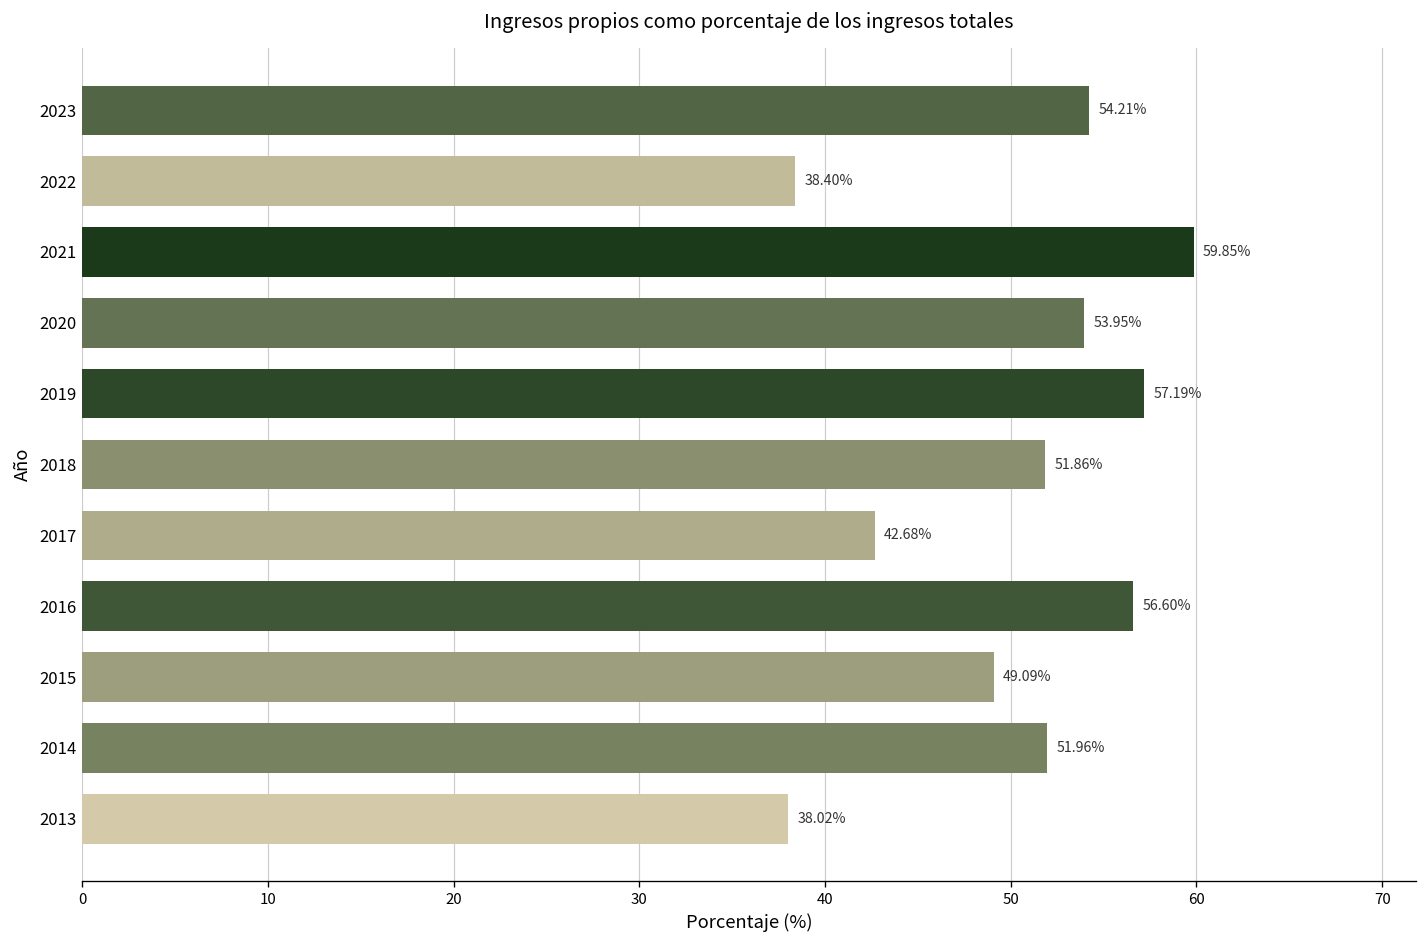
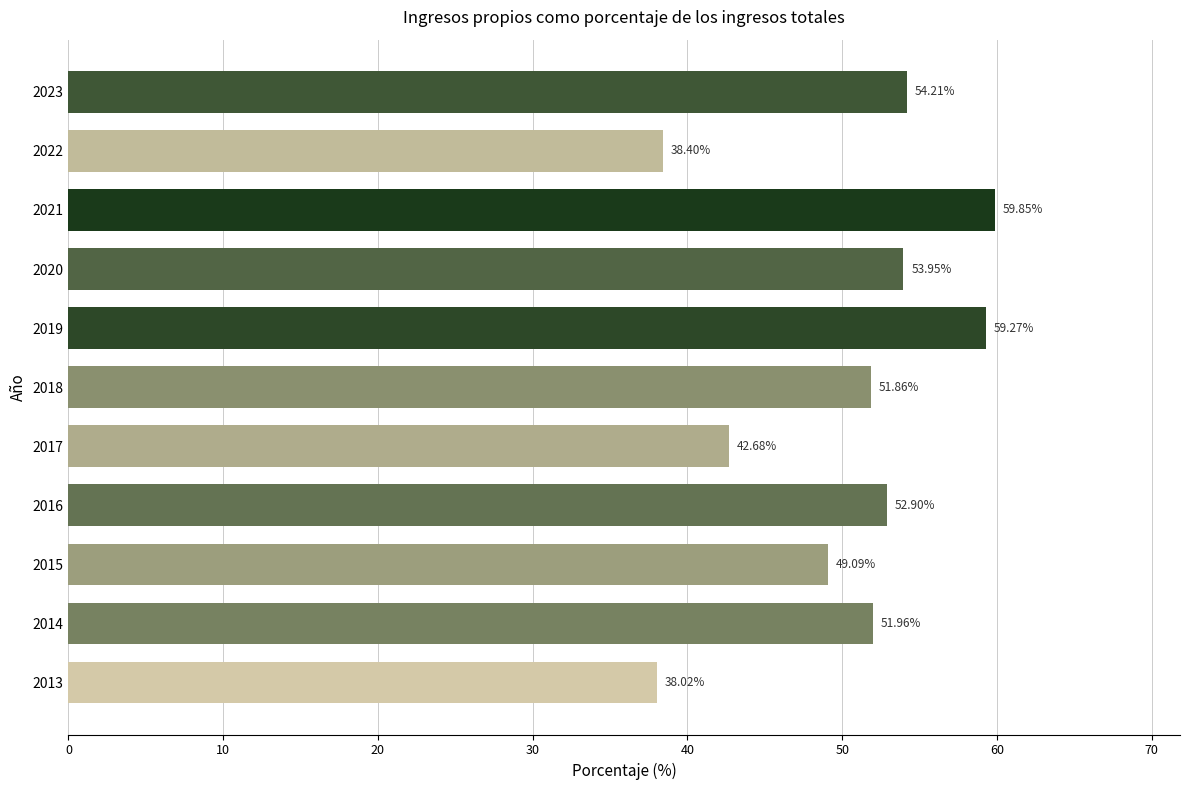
  {
    "2023": "54.21%",
    "2022": "38.40%",
    "2021": "59.85%",
    "2020": "53.95%",
-   "2019": "57.19%",
+   "2019": "59.27%",
    "2018": "51.86%",
    "2017": "42.68%",
-   "2016": "56.60%",
+   "2016": "52.90%",
    "2015": "49.09%",
    "2014": "51.96%",
    "2013": "38.02%"
  }
